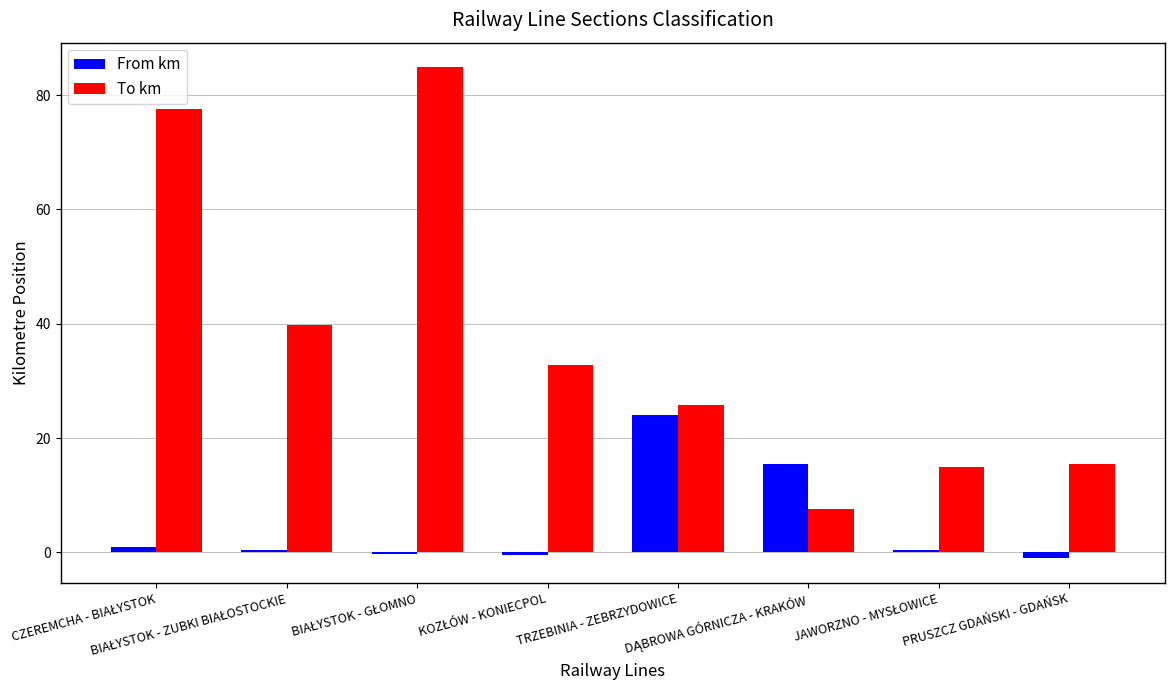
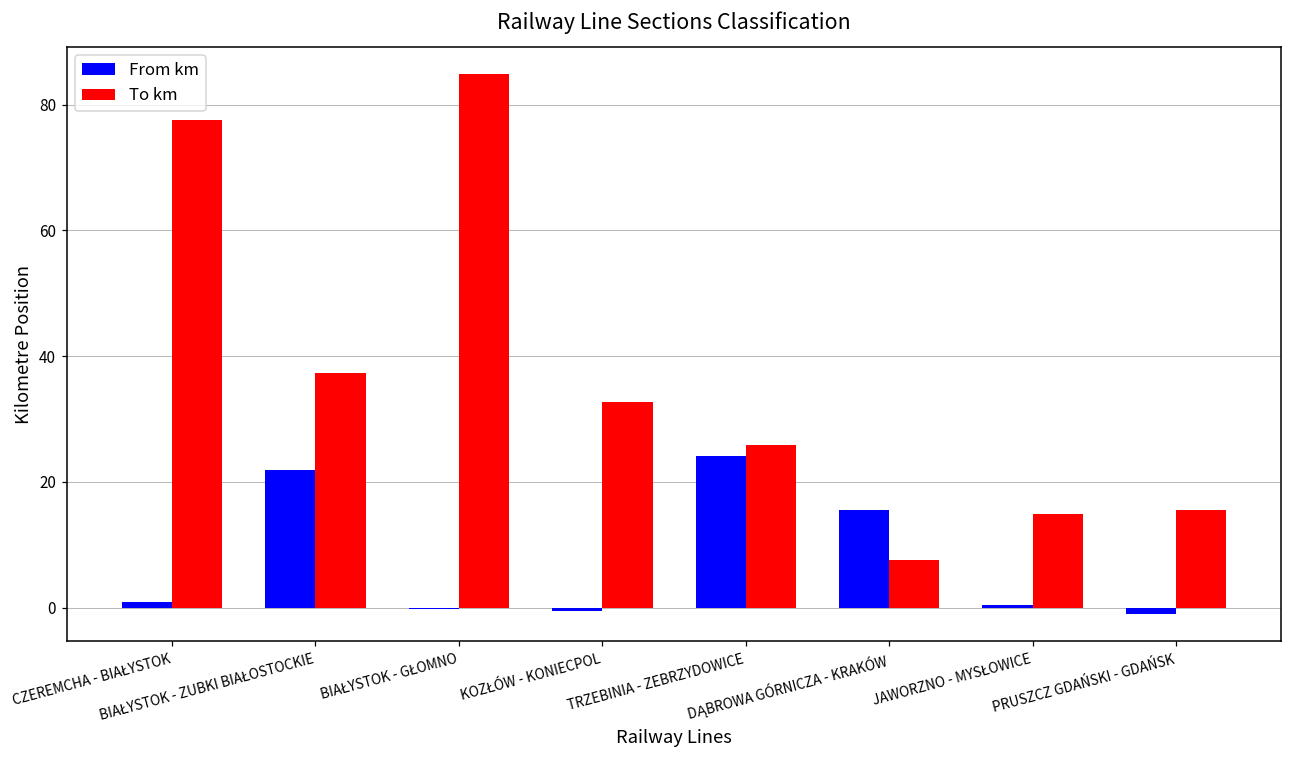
  {
    "From km": {
      "CZEREMCHA - BIAŁYSTOK": 1,
-     "BIAŁYSTOK - ZUBKI BIAŁOSTOCKIE": 0,
+     "BIAŁYSTOK - ZUBKI BIAŁOSTOCKIE": 22,
      "KOZŁÓW - KONIECPOL": -1,
      "TRZEBINIA - ZEBRZYDOWICE": 24,
      "DĄBROWA GÓRNICZA - KRAKÓW": 15,
      "PRUSZCZ GDAŃSKI - GDAŃSK": -1
    },
    "To km": {
      "CZEREMCHA - BIAŁYSTOK": 78,
-     "BIAŁYSTOK - ZUBKI BIAŁOSTOCKIE": 40,
+     "BIAŁYSTOK - ZUBKI BIAŁOSTOCKIE": 37,
      "BIAŁYSTOK - GŁOMNO": 85,
      "KOZŁÓW - KONIECPOL": 33,
      "TRZEBINIA - ZEBRZYDOWICE": 26,
      "DĄBROWA GÓRNICZA - KRAKÓW": 8,
      "JAWORZNO - MYSŁOWICE": 15,
      "PRUSZCZ GDAŃSKI - GDAŃSK": 15
    }
  }
